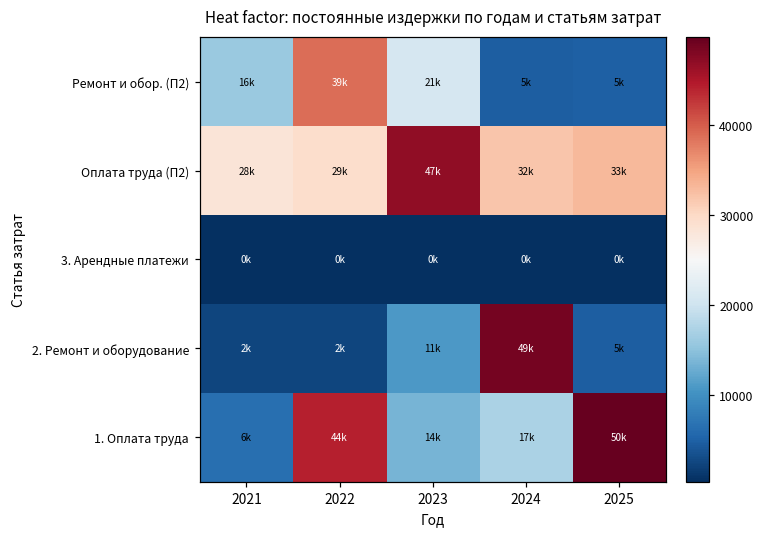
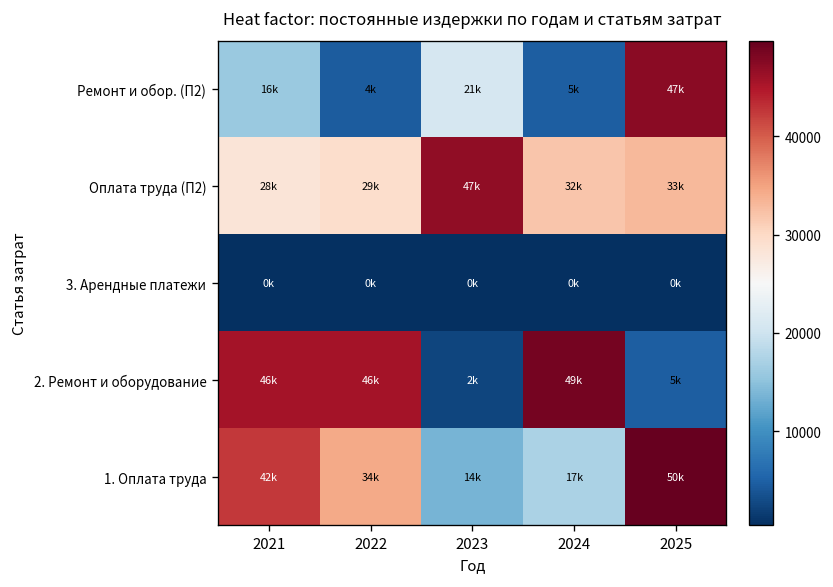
  {
    "Ремонт и обор. (П2)": {
      "2021": "16k",
-     "2022": "39k",
+     "2022": "4k",
      "2023": "21k",
      "2024": "5k",
-     "2025": "5k"
+     "2025": "47k"
    },
    "Оплата труда (П2)": {
      "2021": "28k",
      "2022": "29k",
      "2023": "47k",
      "2024": "32k",
      "2025": "33k"
    },
    "3. Арендные платежи": {
      "2021": "0k",
      "2022": "0k",
      "2023": "0k",
      "2024": "0k",
      "2025": "0k"
    },
    "2. Ремонт и оборудование": {
-     "2021": "2k",
-     "2022": "2k",
-     "2023": "11k",
+     "2021": "46k",
+     "2022": "46k",
+     "2023": "2k",
      "2024": "49k",
      "2025": "5k"
    },
    "1. Оплата труда": {
-     "2021": "6k",
-     "2022": "44k",
+     "2021": "42k",
+     "2022": "34k",
      "2023": "14k",
      "2024": "17k",
      "2025": "50k"
    }
  }
